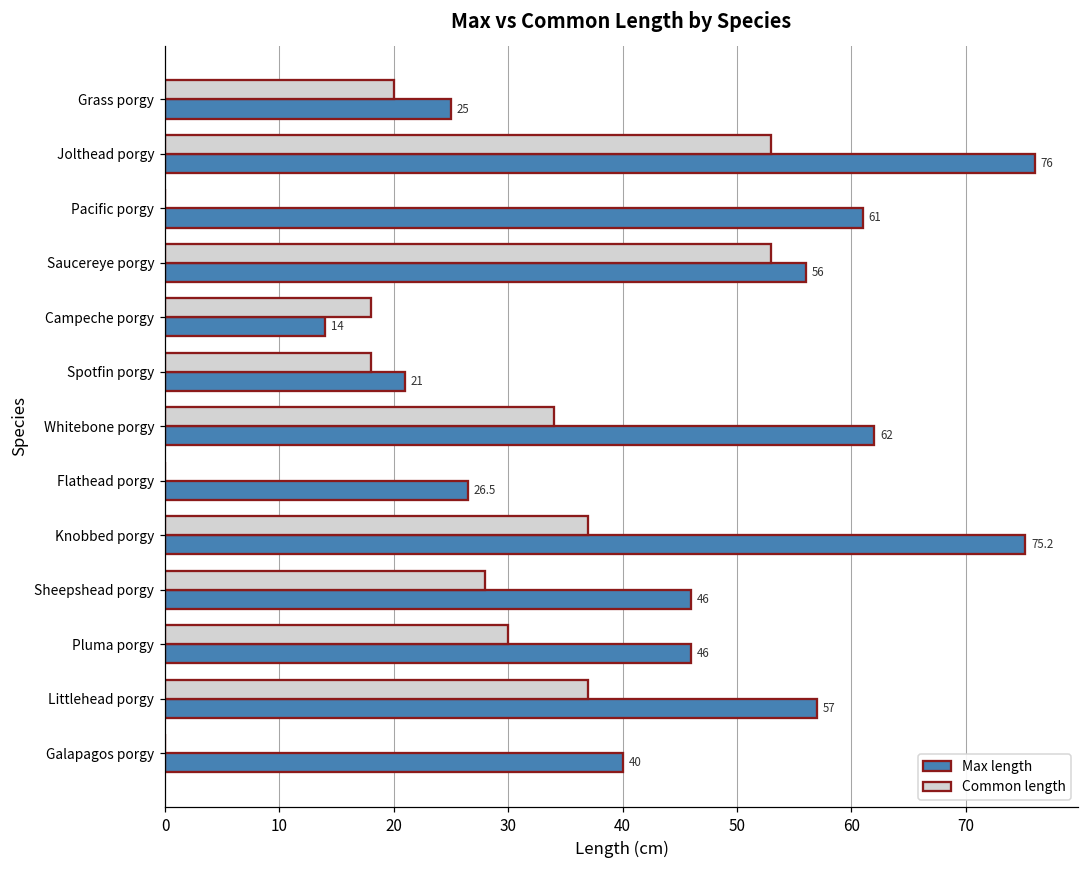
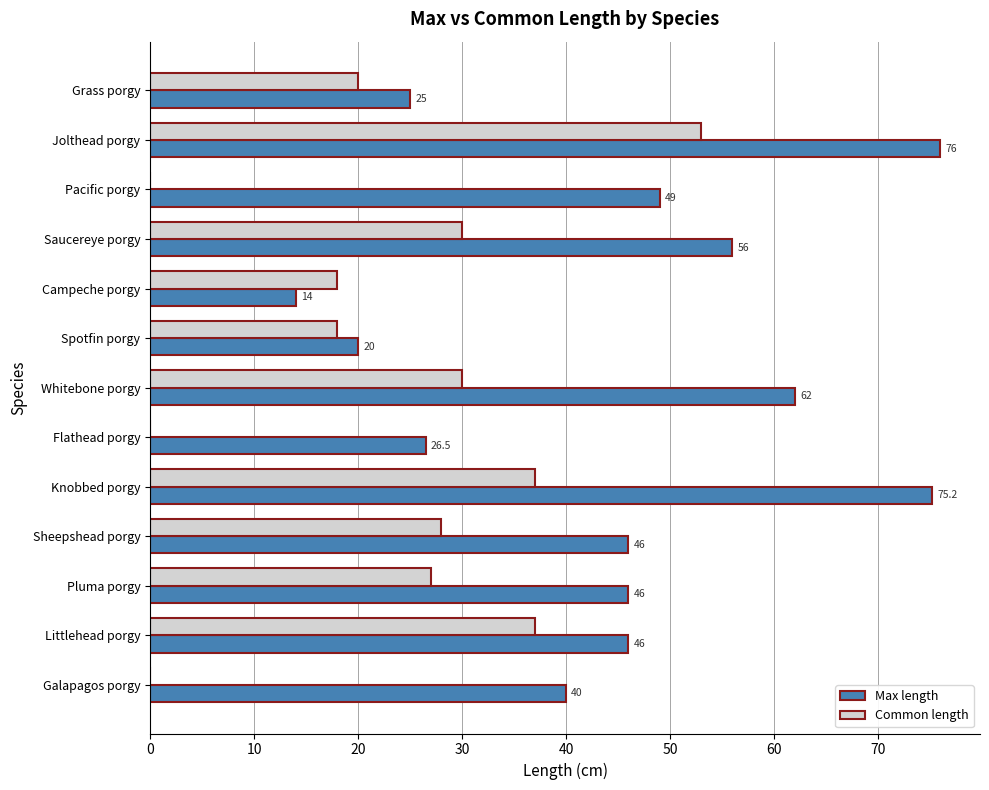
  {
    "Max length": {
      "Grass porgy": 25,
      "Jolthead porgy": 76,
-     "Pacific porgy": 61,
+     "Pacific porgy": 49,
      "Saucereye porgy": 56,
      "Campeche porgy": 14,
-     "Spotfin porgy": 21,
+     "Spotfin porgy": 20,
      "Whitebone porgy": 62,
      "Flathead porgy": 26.5,
      "Knobbed porgy": 75.2,
      "Sheepshead porgy": 46,
      "Pluma porgy": 46,
-     "Littlehead porgy": 57,
+     "Littlehead porgy": 46,
      "Galapagos porgy": 40
    },
    "Common length": {
      "Grass porgy": 20,
      "Jolthead porgy": 53,
      "Pacific porgy": 0,
-     "Saucereye porgy": 53,
+     "Saucereye porgy": 30,
      "Campeche porgy": 18,
      "Spotfin porgy": 18,
-     "Whitebone porgy": 34,
+     "Whitebone porgy": 30,
      "Flathead porgy": 0,
      "Knobbed porgy": 37,
      "Sheepshead porgy": 28,
-     "Pluma porgy": 30,
+     "Pluma porgy": 27,
      "Littlehead porgy": 37,
      "Galapagos porgy": 0
    }
  }
